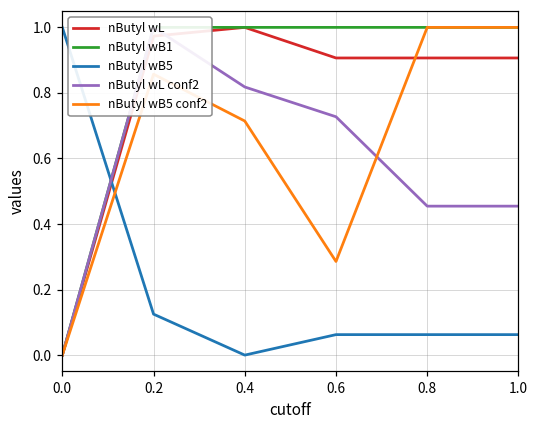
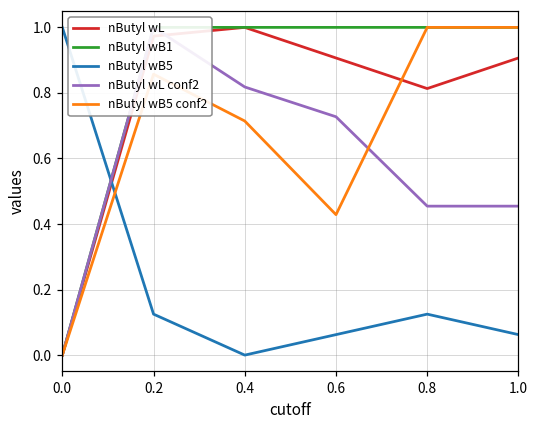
  {
    "nButyl wL": {
      "0.6": 0.91,
-     "0.8": 0.91,
+     "0.8": 0.81,
      "1.0": 0.91
    },
    "nButyl wB1": {
      "0.6": 1.00
    },
    "nButyl wB5": {
      "0.0": 1.00,
      "0.2": 0.13,
      "0.4": 0.00,
      "0.6": 0.06,
-     "0.8": 0.06,
+     "0.8": 0.13,
      "1.0": 0.06
    },
    "nButyl wL conf2": {
      "0.4": 0.82,
      "0.6": 0.73,
      "0.8": 0.45,
      "1.0": 0.45
    },
    "nButyl wB5 conf2": {
      "0.4": 0.71,
-     "0.6": 0.29
+     "0.6": 0.43
    }
  }
